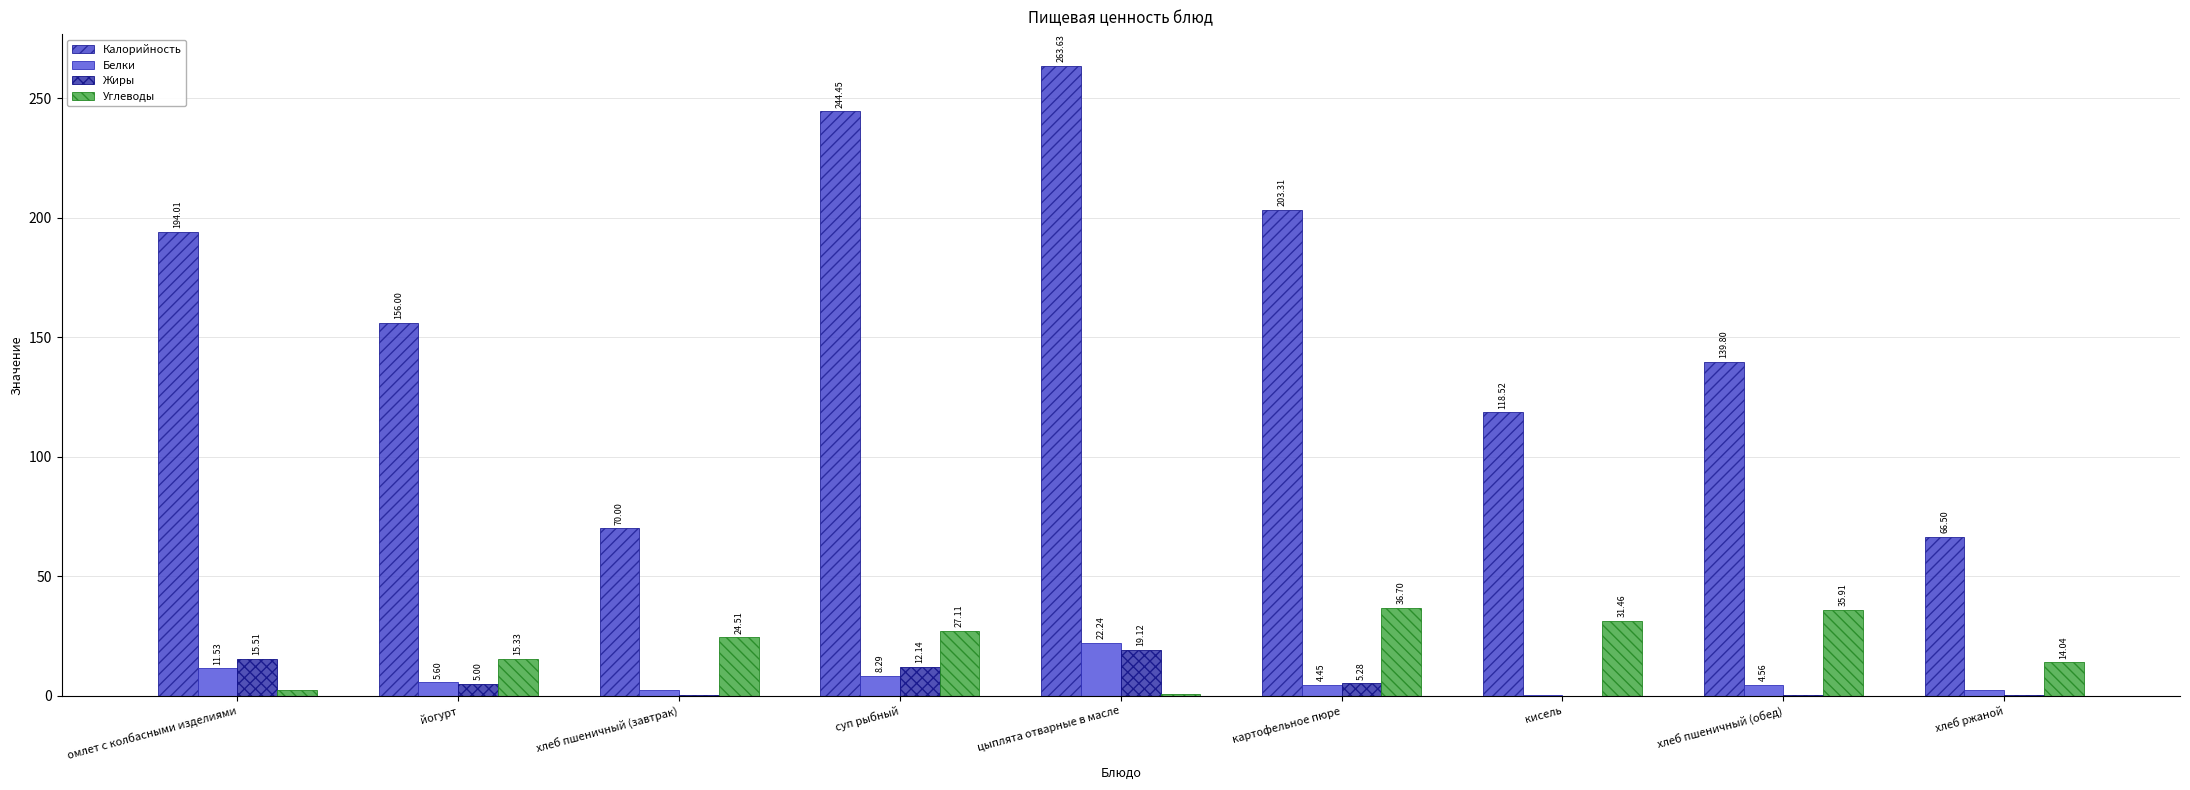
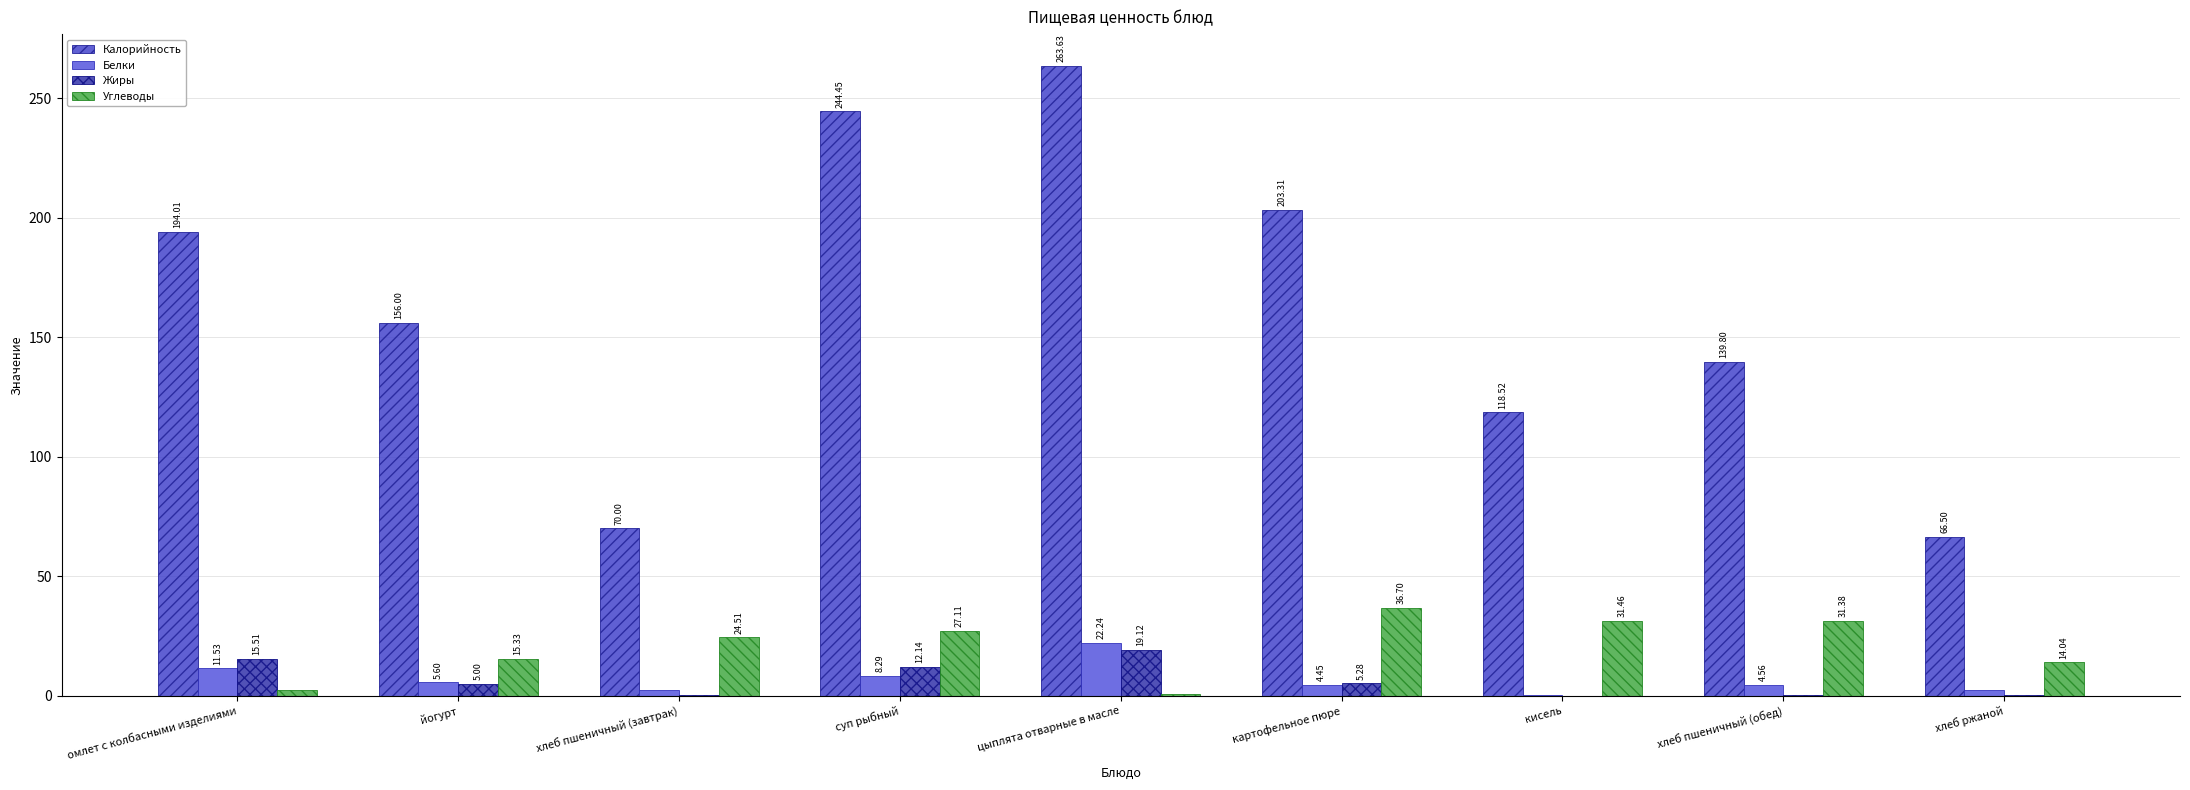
  {
    "Углеводы": {
      "йогурт": 15.33,
      "хлеб пшеничный (завтрак)": 24.51,
      "суп рыбный": 27.11,
      "картофельное пюре": 36.70,
      "кисель": 31.46,
-     "хлеб пшеничный (обед)": 35.91,
+     "хлеб пшеничный (обед)": 31.38,
      "хлеб ржаной": 14.04
    }
  }
